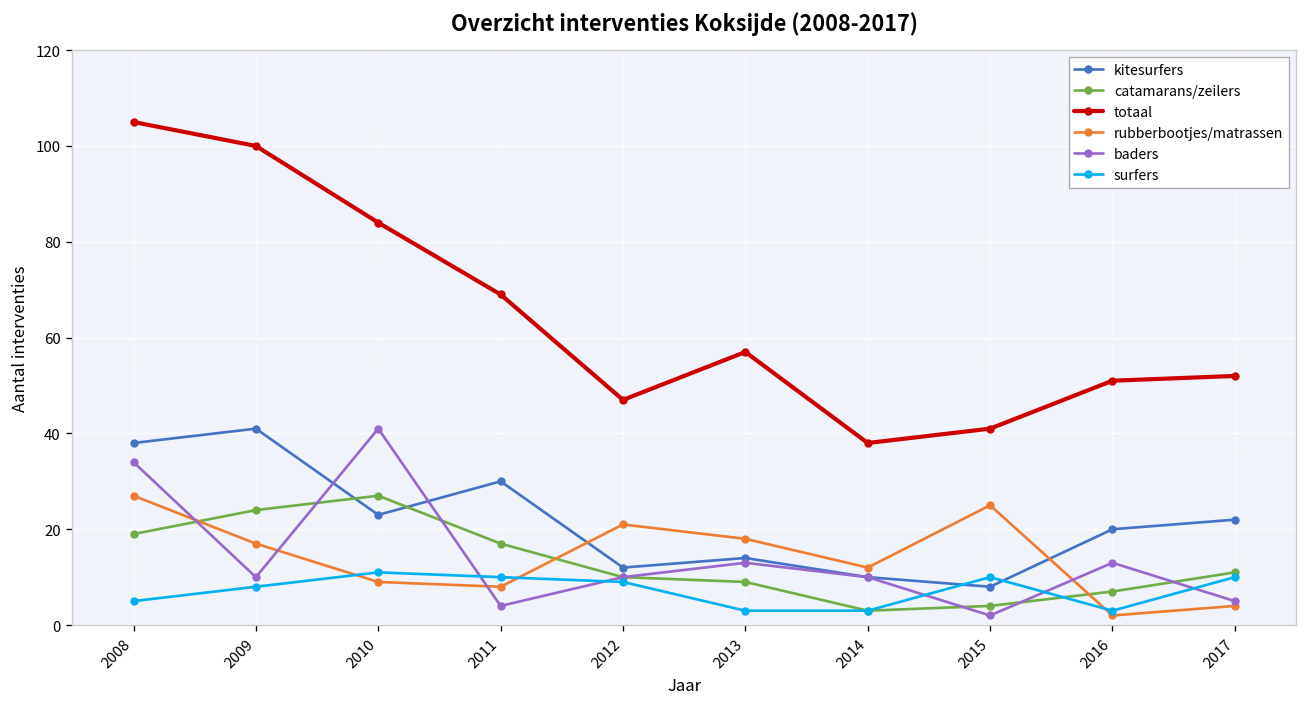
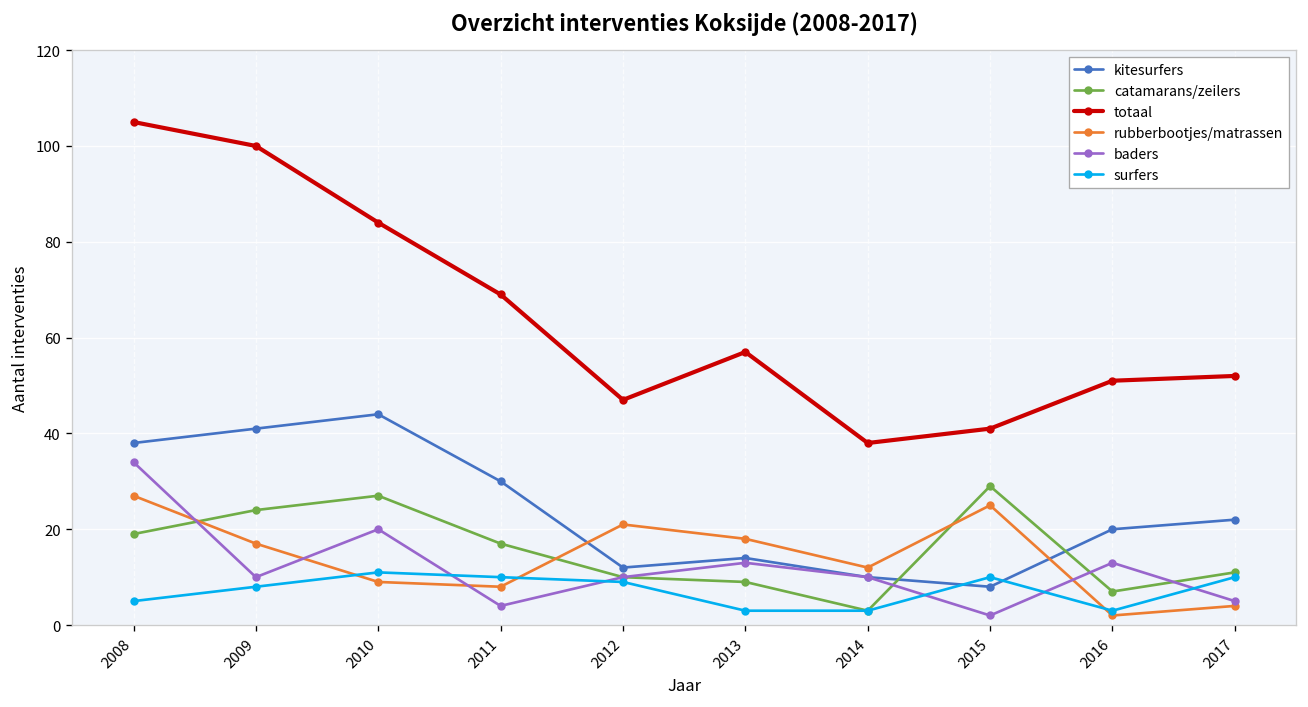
  {
    "kitesurfers": {
      "2008": 38,
      "2009": 41,
-     "2010": 23,
+     "2010": 44,
      "2011": 30,
      "2012": 12,
      "2013": 14,
      "2015": 8,
      "2016": 20,
      "2017": 22
    },
    "catamarans/zeilers": {
      "2008": 19,
      "2009": 24,
      "2010": 27,
      "2011": 17,
      "2013": 9,
-     "2015": 4,
+     "2015": 29,
      "2016": 7,
      "2017": 11
    },
    "totaal": {
      "2008": 105,
      "2009": 100,
      "2010": 84,
      "2011": 69,
      "2012": 47,
      "2013": 57,
      "2014": 38,
      "2015": 41,
      "2016": 51,
      "2017": 52
    },
    "rubberbootjes/matrassen": {
      "2008": 27,
      "2009": 17,
      "2010": 9,
      "2011": 8,
      "2012": 21,
      "2013": 18,
      "2014": 12,
      "2015": 25,
      "2016": 2,
      "2017": 4
    },
    "baders": {
      "2008": 34,
      "2009": 10,
-     "2010": 41,
+     "2010": 20,
      "2011": 4,
      "2013": 13,
      "2015": 2,
      "2016": 13,
      "2017": 5
    },
    "surfers": {
      "2008": 5,
      "2009": 8,
      "2010": 11,
      "2011": 10,
      "2012": 9,
      "2013": 3,
      "2015": 10,
      "2016": 3,
      "2017": 10
    }
  }
